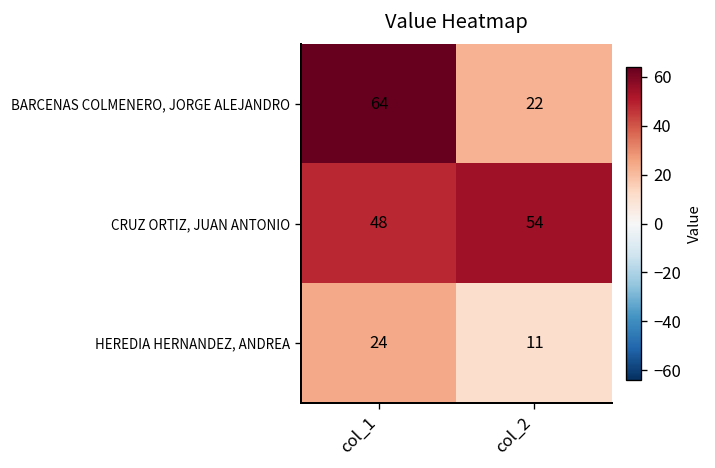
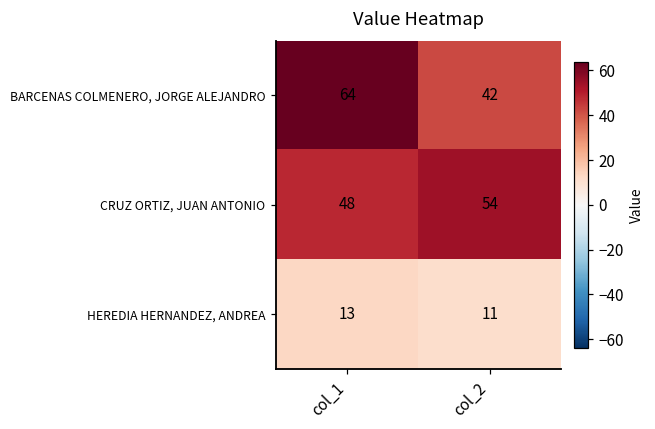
  {
    "BARCENAS COLMENERO, JORGE ALEJANDRO": {
      "col_1": 64,
-     "col_2": 22
+     "col_2": 42
    },
    "CRUZ ORTIZ, JUAN ANTONIO": {
      "col_1": 48,
      "col_2": 54
    },
    "HEREDIA HERNANDEZ, ANDREA": {
-     "col_1": 24,
+     "col_1": 13,
      "col_2": 11
    }
  }
